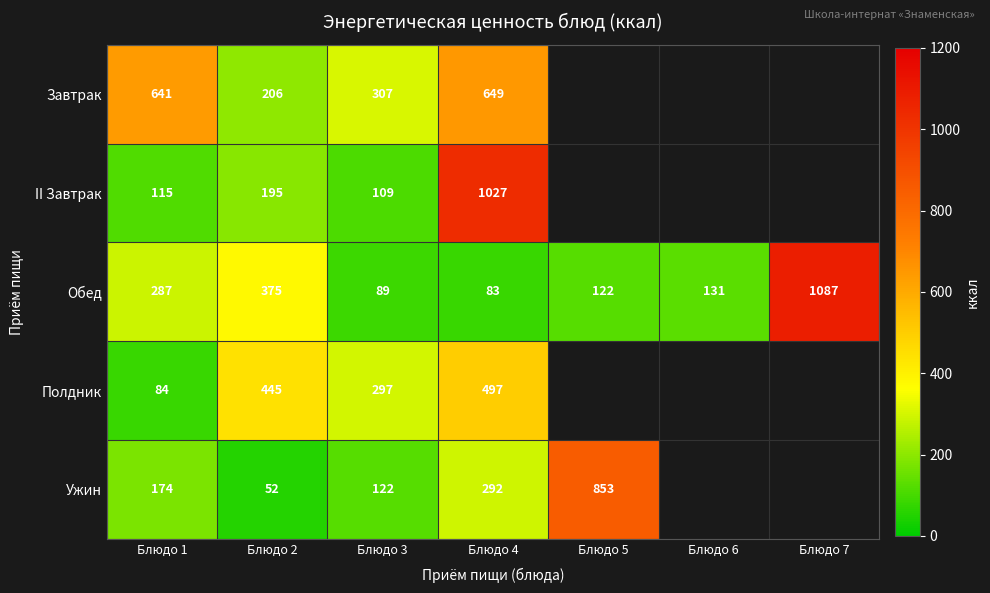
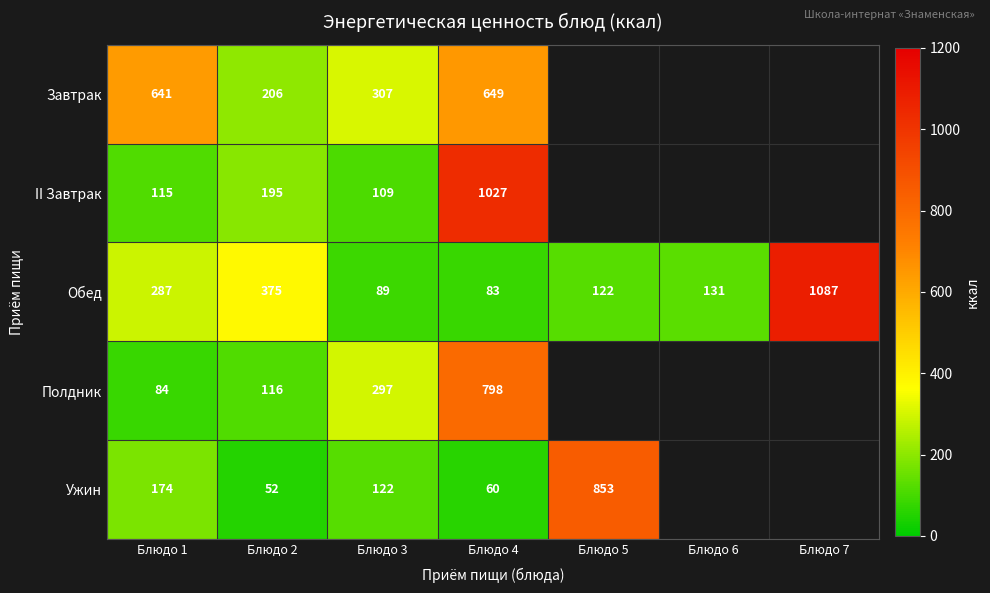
  {
    "Завтрак": {
      "Блюдо 1": 641,
      "Блюдо 2": 206,
      "Блюдо 3": 307,
      "Блюдо 4": 649
    },
    "II Завтрак": {
      "Блюдо 1": 115,
      "Блюдо 2": 195,
      "Блюдо 3": 109,
      "Блюдо 4": 1027
    },
    "Обед": {
      "Блюдо 1": 287,
      "Блюдо 2": 375,
      "Блюдо 3": 89,
      "Блюдо 4": 83,
      "Блюдо 5": 122,
      "Блюдо 6": 131,
      "Блюдо 7": 1087
    },
    "Полдник": {
      "Блюдо 1": 84,
-     "Блюдо 2": 445,
+     "Блюдо 2": 116,
      "Блюдо 3": 297,
-     "Блюдо 4": 497
+     "Блюдо 4": 798
    },
    "Ужин": {
      "Блюдо 1": 174,
      "Блюдо 2": 52,
      "Блюдо 3": 122,
-     "Блюдо 4": 292,
+     "Блюдо 4": 60,
      "Блюдо 5": 853
    }
  }
